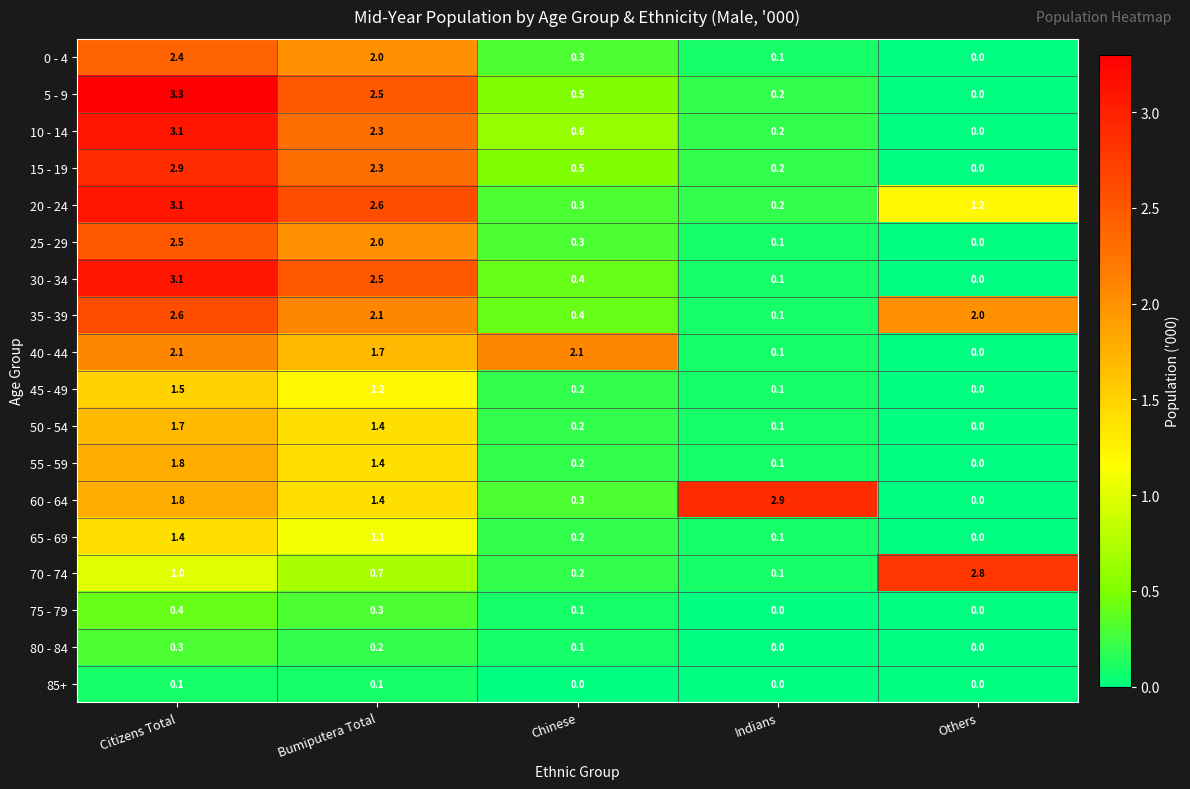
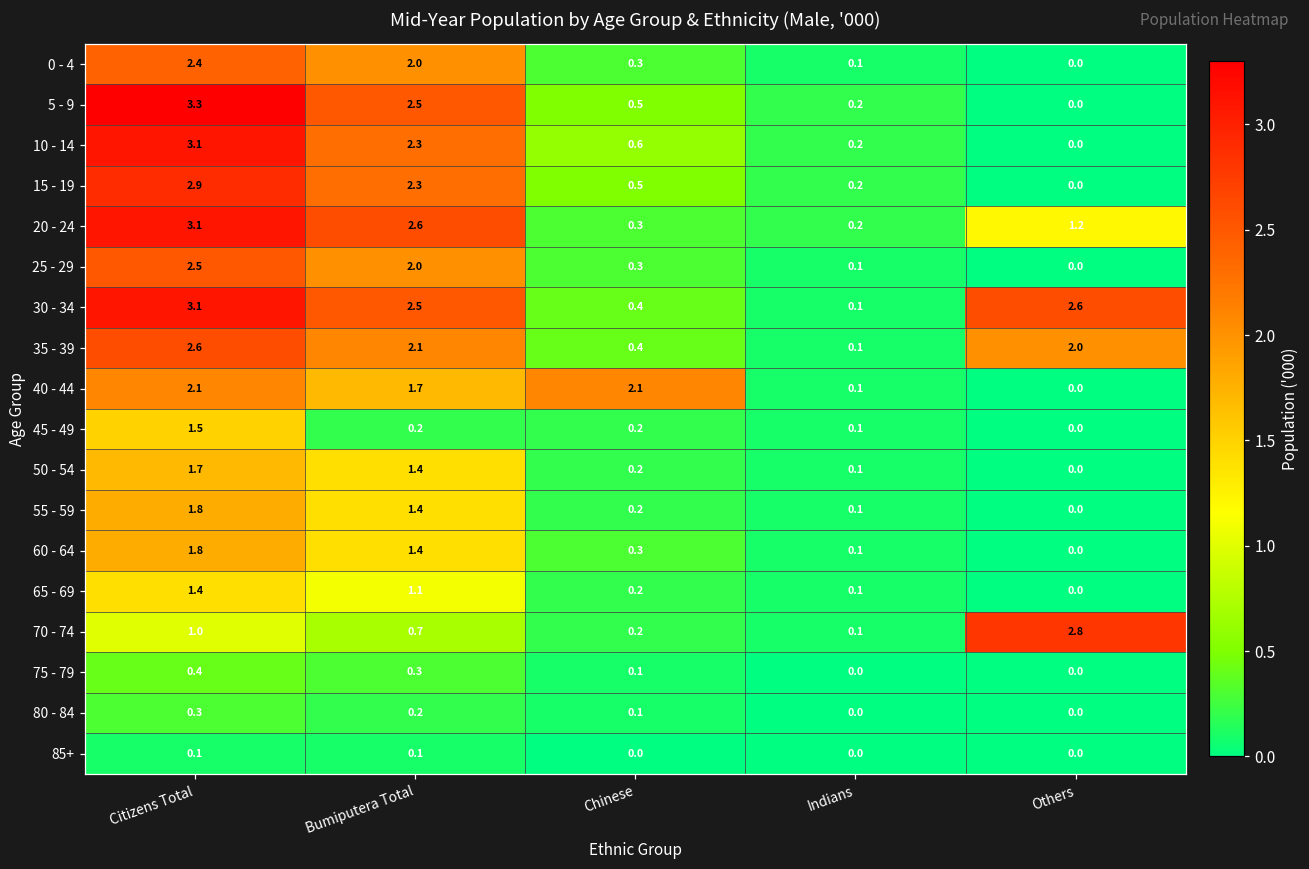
  {
    "0 - 4": {
      "Citizens Total": 2.4,
      "Bumiputera Total": 2.0,
      "Chinese": 0.3,
      "Indians": 0.1,
      "Others": 0.0
    },
    "5 - 9": {
      "Citizens Total": 3.3,
      "Bumiputera Total": 2.5,
      "Chinese": 0.5,
      "Indians": 0.2,
      "Others": 0.0
    },
    "10 - 14": {
      "Citizens Total": 3.1,
      "Bumiputera Total": 2.3,
      "Chinese": 0.6,
      "Indians": 0.2,
      "Others": 0.0
    },
    "15 - 19": {
      "Citizens Total": 2.9,
      "Bumiputera Total": 2.3,
      "Chinese": 0.5,
      "Indians": 0.2,
      "Others": 0.0
    },
    "20 - 24": {
      "Citizens Total": 3.1,
      "Bumiputera Total": 2.6,
      "Chinese": 0.3,
      "Indians": 0.2,
      "Others": 1.2
    },
    "25 - 29": {
      "Citizens Total": 2.5,
      "Bumiputera Total": 2.0,
      "Chinese": 0.3,
      "Indians": 0.1,
      "Others": 0.0
    },
    "30 - 34": {
      "Citizens Total": 3.1,
      "Bumiputera Total": 2.5,
      "Chinese": 0.4,
      "Indians": 0.1,
-     "Others": 0.0
+     "Others": 2.6
    },
    "35 - 39": {
      "Citizens Total": 2.6,
      "Bumiputera Total": 2.1,
      "Chinese": 0.4,
      "Indians": 0.1,
      "Others": 2.0
    },
    "40 - 44": {
      "Citizens Total": 2.1,
      "Bumiputera Total": 1.7,
      "Chinese": 2.1,
      "Indians": 0.1,
      "Others": 0.0
    },
    "45 - 49": {
      "Citizens Total": 1.5,
-     "Bumiputera Total": 1.2,
+     "Bumiputera Total": 0.2,
      "Chinese": 0.2,
      "Indians": 0.1,
      "Others": 0.0
    },
    "50 - 54": {
      "Citizens Total": 1.7,
      "Bumiputera Total": 1.4,
      "Chinese": 0.2,
      "Indians": 0.1,
      "Others": 0.0
    },
    "55 - 59": {
      "Citizens Total": 1.8,
      "Bumiputera Total": 1.4,
      "Chinese": 0.2,
      "Indians": 0.1,
      "Others": 0.0
    },
    "60 - 64": {
      "Citizens Total": 1.8,
      "Bumiputera Total": 1.4,
      "Chinese": 0.3,
-     "Indians": 2.9,
+     "Indians": 0.1,
      "Others": 0.0
    },
    "65 - 69": {
      "Citizens Total": 1.4,
      "Bumiputera Total": 1.1,
      "Chinese": 0.2,
      "Indians": 0.1,
      "Others": 0.0
    },
    "70 - 74": {
      "Citizens Total": 1.0,
      "Bumiputera Total": 0.7,
      "Chinese": 0.2,
      "Indians": 0.1,
      "Others": 2.8
    },
    "75 - 79": {
      "Citizens Total": 0.4,
      "Bumiputera Total": 0.3,
      "Chinese": 0.1,
      "Indians": 0.0,
      "Others": 0.0
    },
    "80 - 84": {
      "Citizens Total": 0.3,
      "Bumiputera Total": 0.2,
      "Chinese": 0.1,
      "Indians": 0.0,
      "Others": 0.0
    },
    "85+": {
      "Citizens Total": 0.1,
      "Bumiputera Total": 0.1,
      "Chinese": 0.0,
      "Indians": 0.0,
      "Others": 0.0
    }
  }
